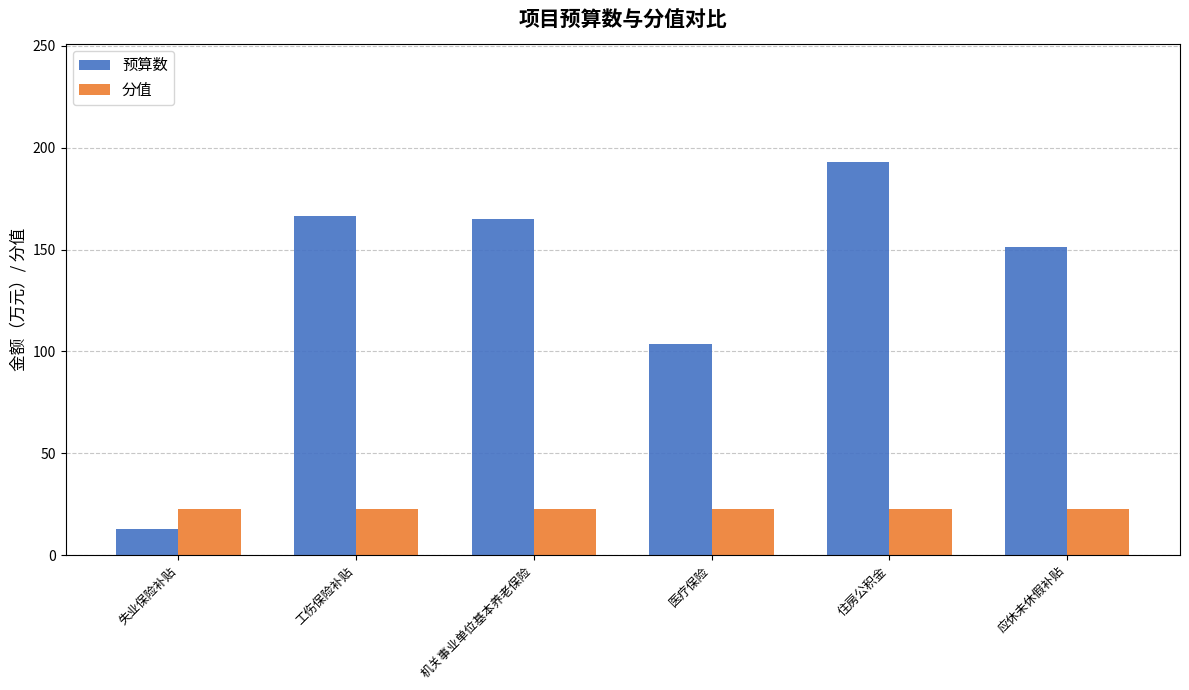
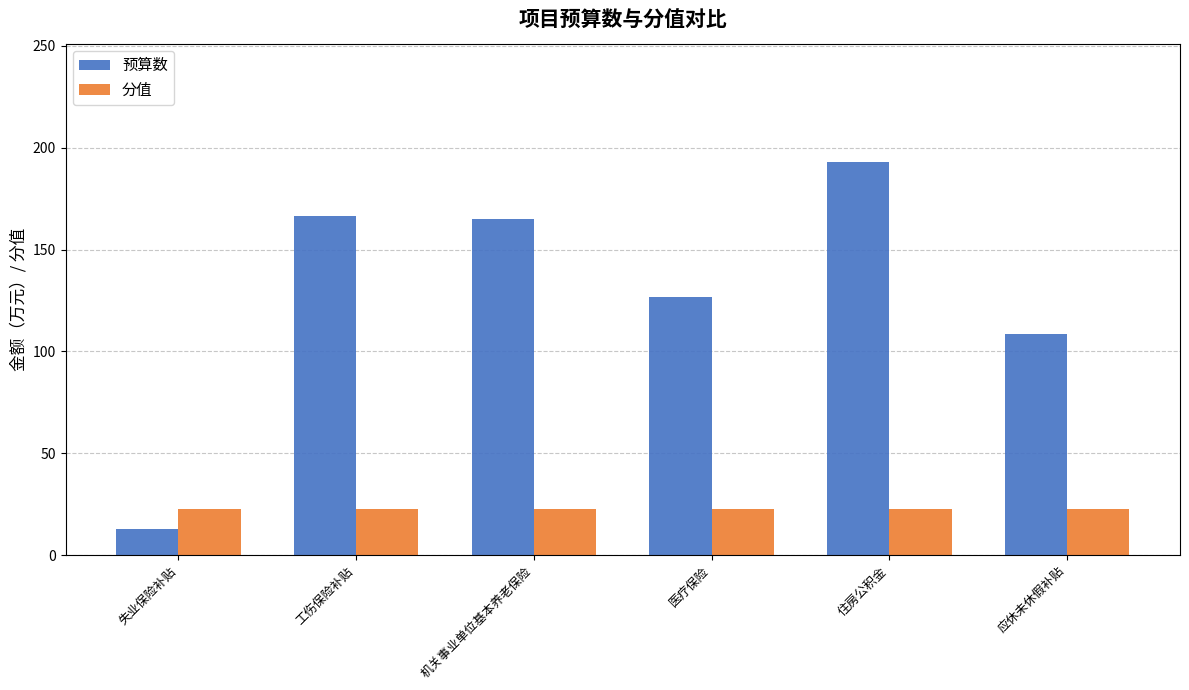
  {
    "预算数": {
      "失业保险补贴": 13,
      "工伤保险补贴": 166,
      "机关事业单位基本养老保险": 165,
-     "医疗保险": 103,
+     "医疗保险": 126,
      "住房公积金": 193,
-     "应休未休假补贴": 151
+     "应休未休假补贴": 109
    },
    "分值": {
      "失业保险补贴": 23,
      "工伤保险补贴": 23,
      "机关事业单位基本养老保险": 23,
      "医疗保险": 23,
      "住房公积金": 23,
      "应休未休假补贴": 23
    }
  }
